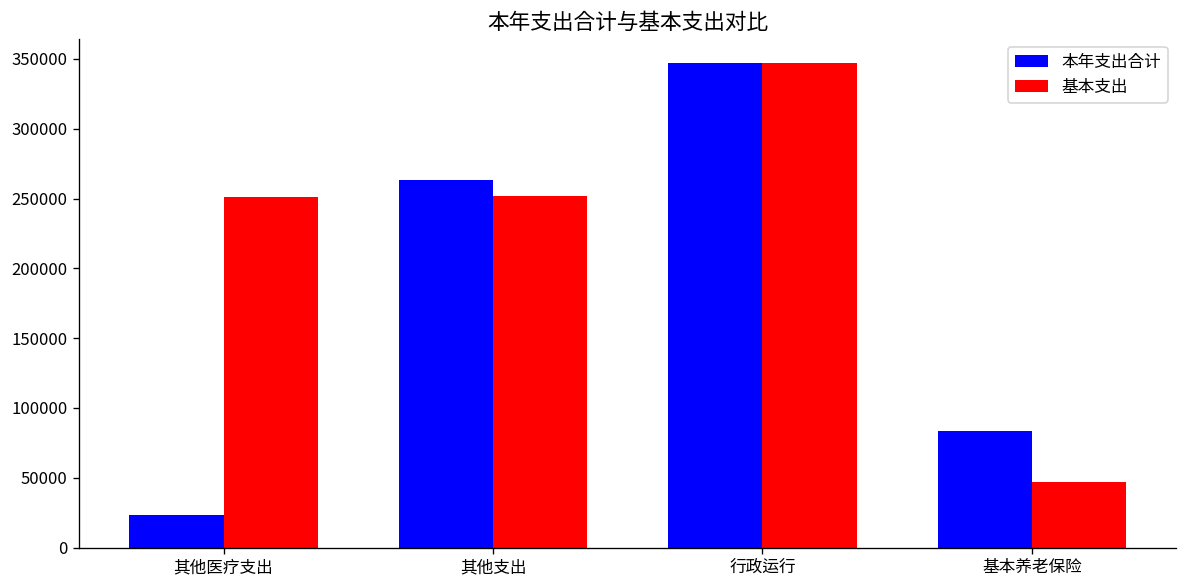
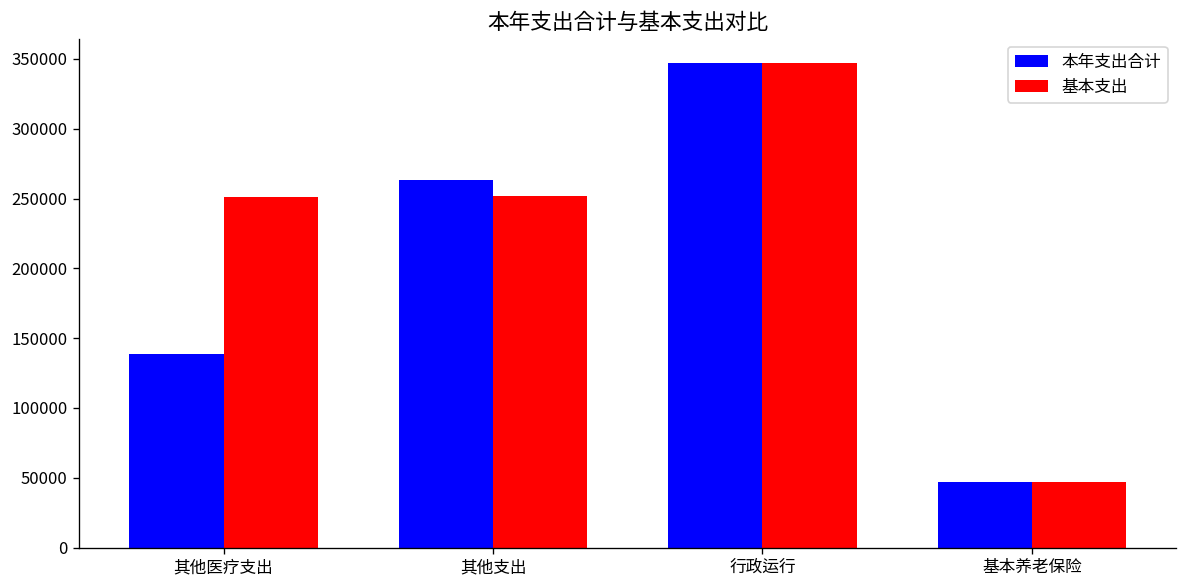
  {
    "本年支出合计": {
-     "其他医疗支出": 23000,
+     "其他医疗支出": 138000,
      "其他支出": 264000,
      "行政运行": 347000,
-     "基本养老保险": 83000
+     "基本养老保险": 47000
    },
    "基本支出": {
      "其他医疗支出": 251000,
      "其他支出": 252000,
      "行政运行": 347000,
      "基本养老保险": 47000
    }
  }
